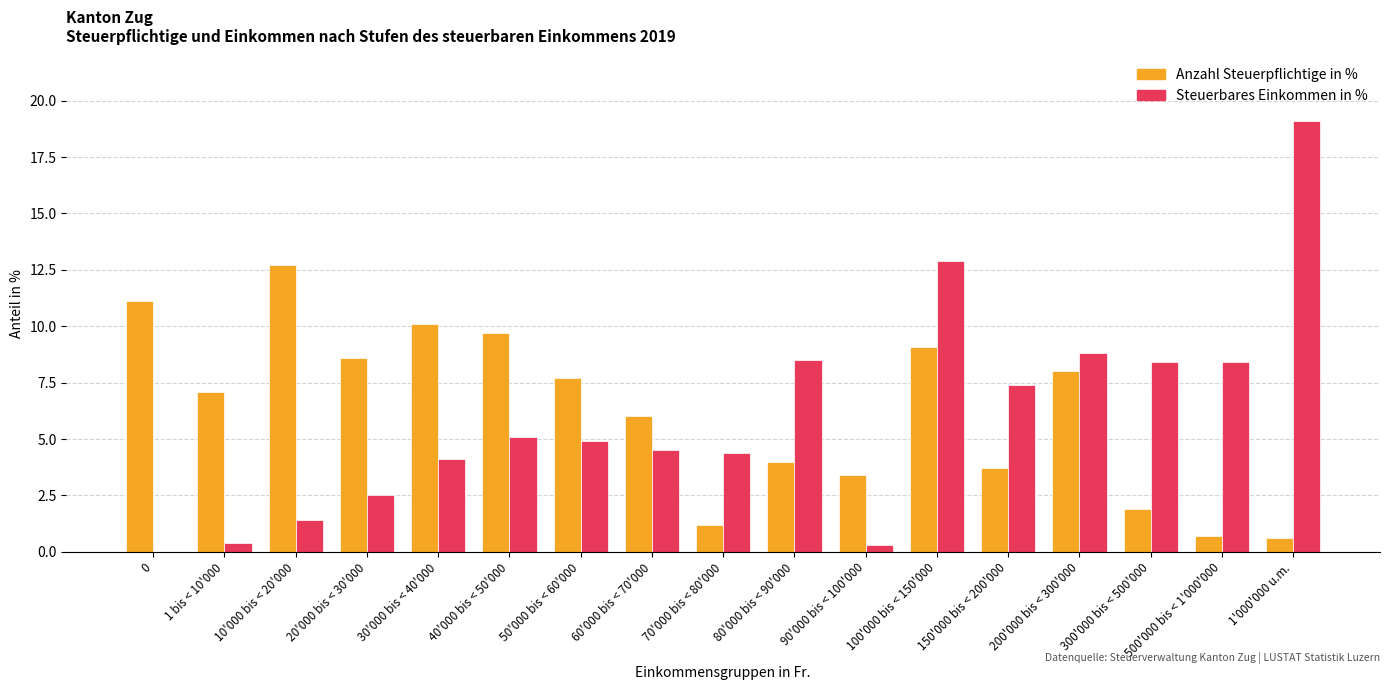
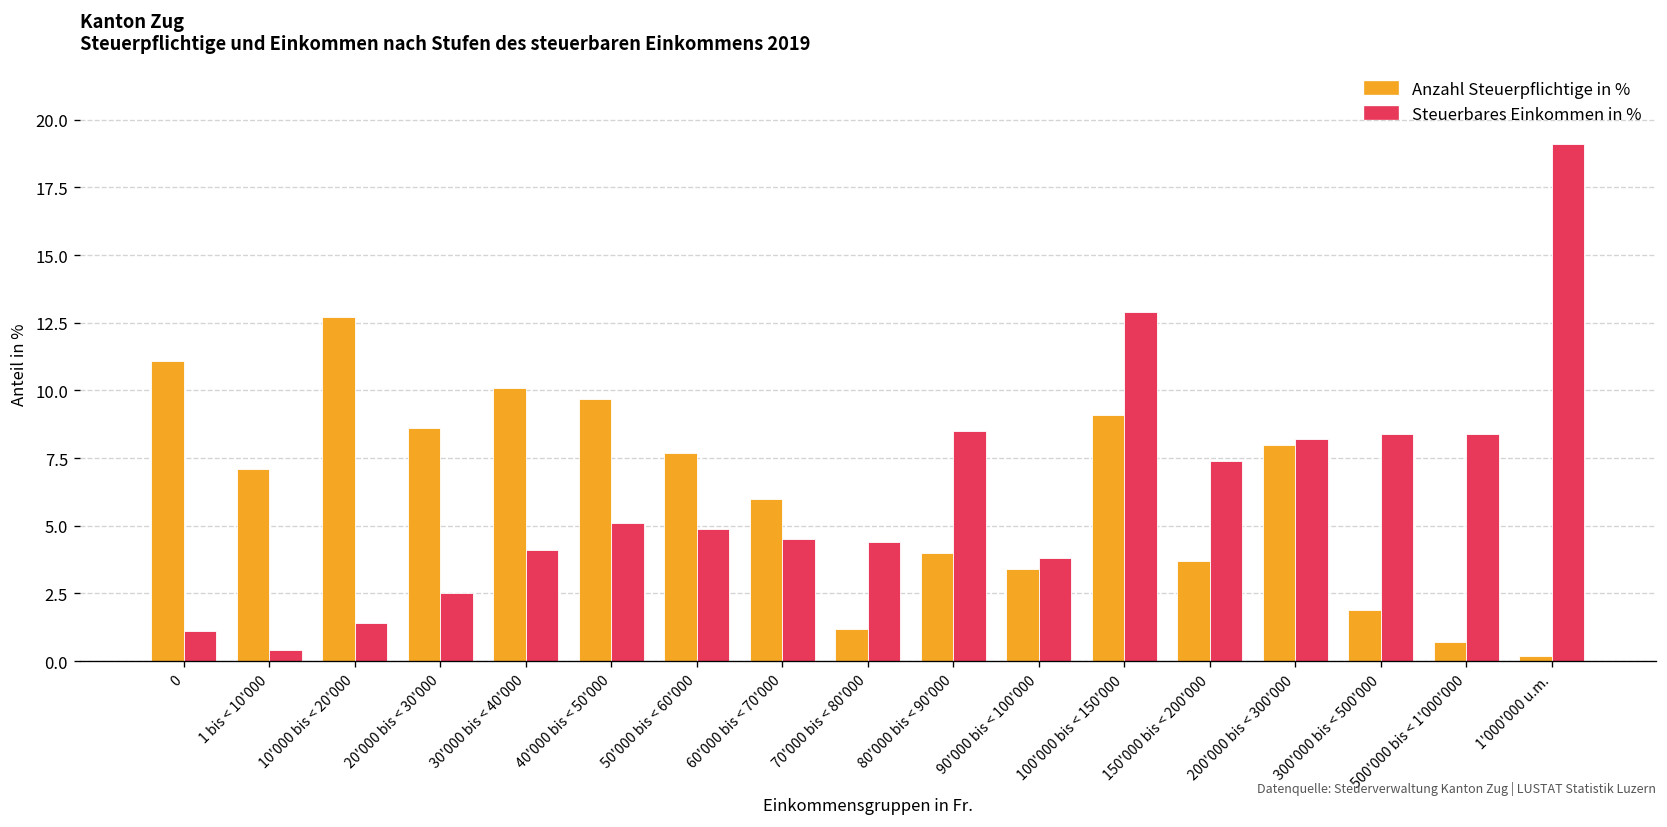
  {
    "Anzahl Steuerpflichtige in %": {
      "0": 11.1,
      "1 bis < 10'000": 7.1,
      "10'000 bis < 20'000": 12.7,
      "20'000 bis < 30'000": 8.6,
      "30'000 bis < 40'000": 10.1,
      "40'000 bis < 50'000": 9.7,
      "50'000 bis < 60'000": 7.7,
      "60'000 bis < 70'000": 6.0,
      "70'000 bis < 80'000": 1.2,
      "80'000 bis < 90'000": 4.0,
      "90'000 bis < 100'000": 3.4,
      "100'000 bis < 150'000": 9.1,
      "150'000 bis < 200'000": 3.7,
      "200'000 bis < 300'000": 8.0,
      "300'000 bis < 500'000": 1.9,
      "500'000 bis < 1'000'000": 0.7,
-     "1'000'000 u.m.": 0.6
+     "1'000'000 u.m.": 0.2
    },
    "Steuerbares Einkommen in %": {
-     "0": 0.0,
+     "0": 1.1,
      "1 bis < 10'000": 0.4,
      "10'000 bis < 20'000": 1.4,
      "20'000 bis < 30'000": 2.5,
      "30'000 bis < 40'000": 4.1,
      "40'000 bis < 50'000": 5.1,
      "50'000 bis < 60'000": 4.9,
      "60'000 bis < 70'000": 4.5,
      "70'000 bis < 80'000": 4.4,
      "80'000 bis < 90'000": 8.5,
-     "90'000 bis < 100'000": 0.3,
+     "90'000 bis < 100'000": 3.8,
      "100'000 bis < 150'000": 12.9,
      "150'000 bis < 200'000": 7.4,
-     "200'000 bis < 300'000": 8.8,
+     "200'000 bis < 300'000": 8.2,
      "300'000 bis < 500'000": 8.4,
      "500'000 bis < 1'000'000": 8.4,
      "1'000'000 u.m.": 19.1
    }
  }
